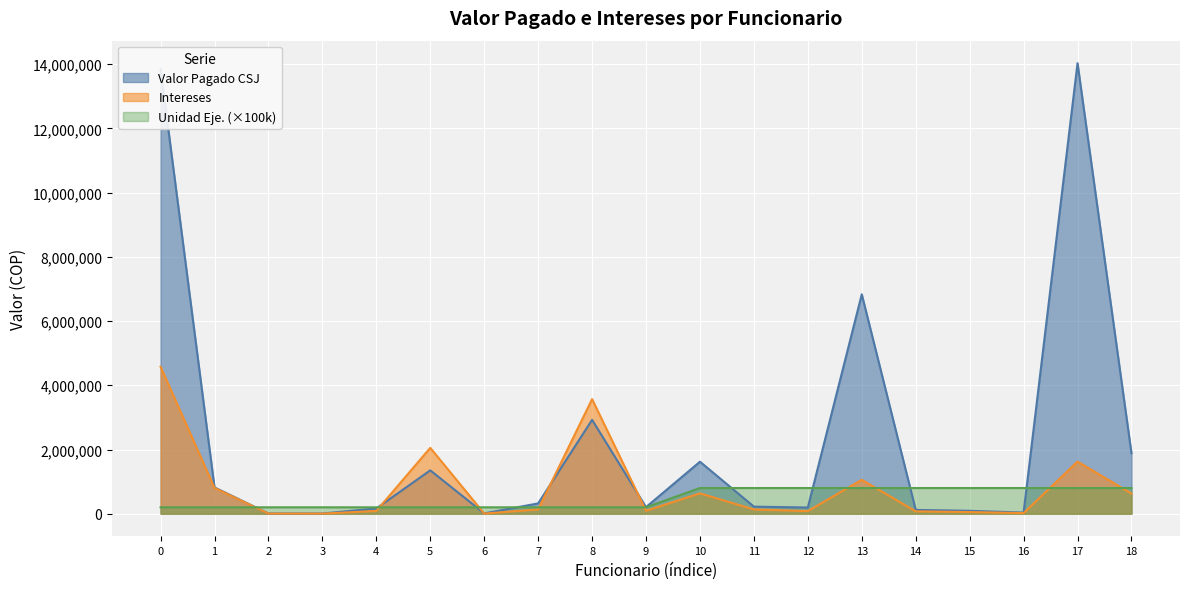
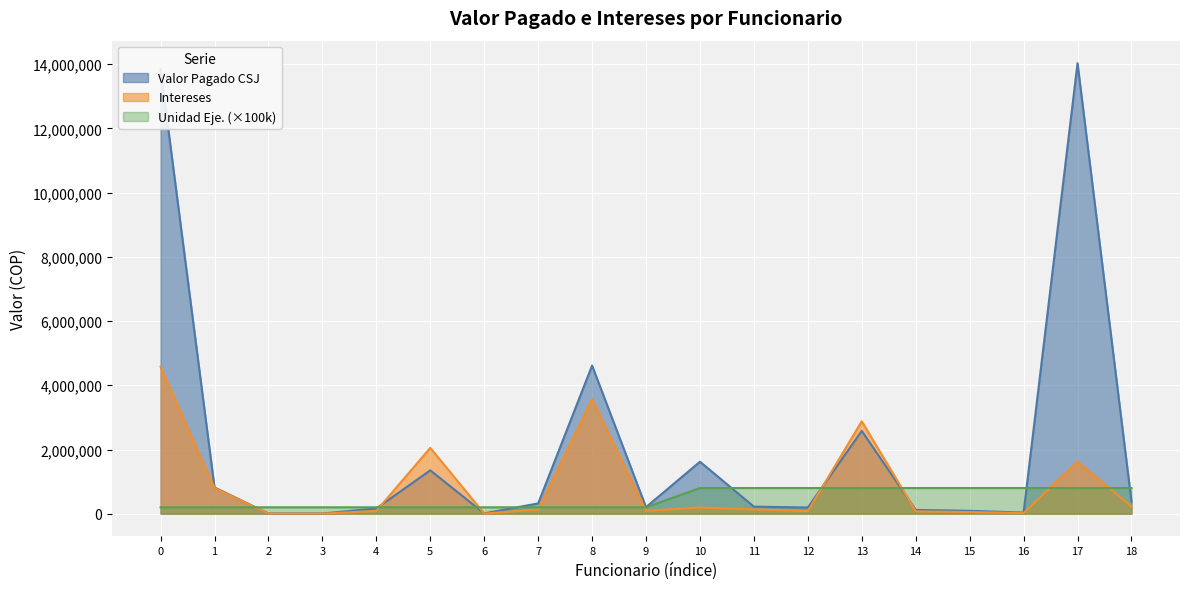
  {
    "Valor Pagado CSJ": {
      "5": "1,400,000",
      "7": "300,000",
-     "8": "2,900,000",
+     "8": "4,600,000",
      "10": "1,600,000",
      "11": "200,000",
      "12": "200,000",
-     "13": "6,800,000",
+     "13": "2,600,000",
      "17": "14,000,000",
-     "18": "1,900,000"
+     "18": "400,000"
    },
    "Intereses": {
      "0": "4,600,000",
      "5": "2,100,000",
      "8": "3,600,000",
      "9": "100,000",
-     "10": "600,000",
+     "10": "200,000",
      "11": "100,000",
      "12": "100,000",
-     "13": "1,100,000",
+     "13": "2,900,000",
      "17": "1,600,000",
-     "18": "600,000"
+     "18": "200,000"
    },
    "Unidad Eje. (×100k)": {
      "0": "200,000",
      "1": "200,000",
      "2": "200,000",
      "3": "200,000",
      "5": "200,000",
      "6": "200,000",
      "8": "200,000",
      "10": "800,000",
      "11": "800,000",
      "12": "800,000",
      "13": "800,000",
      "14": "800,000",
      "15": "800,000",
      "16": "800,000",
      "17": "800,000",
      "18": "800,000"
    }
  }
